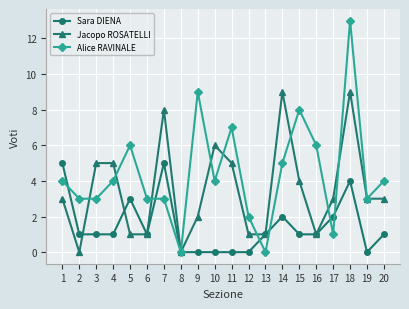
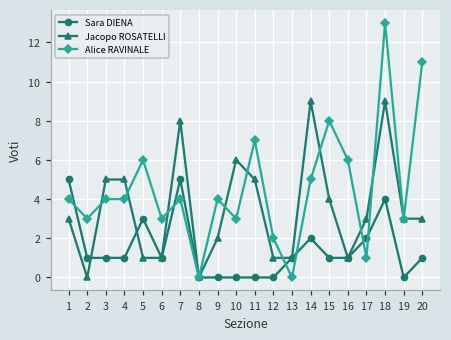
  {
    "Alice RAVINALE": {
      "1": 4,
      "2": 3,
-     "3": 3,
+     "3": 4,
      "4": 4,
      "5": 6,
      "6": 3,
-     "7": 3,
-     "9": 9,
-     "10": 4,
+     "7": 4,
+     "9": 4,
+     "10": 3,
      "11": 7,
      "12": 2,
      "13": 0,
      "14": 5,
      "15": 8,
      "16": 6,
      "17": 1,
      "18": 13,
-     "20": 4
+     "20": 11
    }
  }
